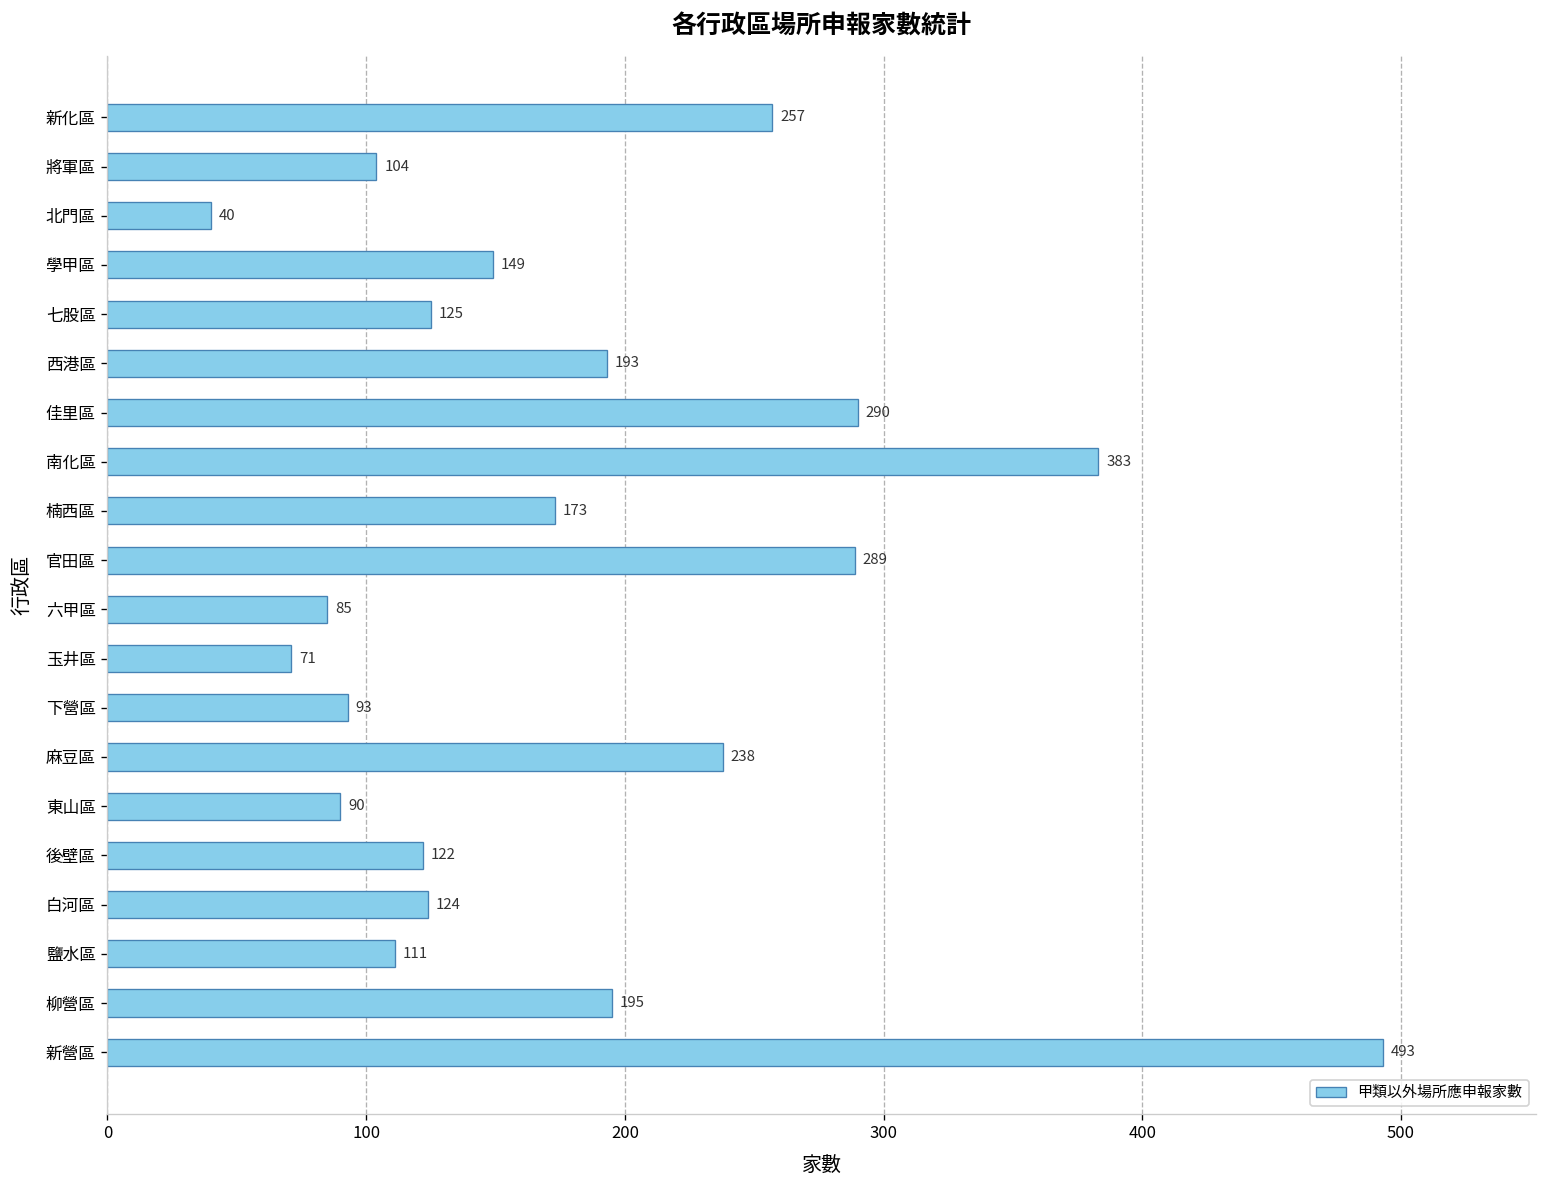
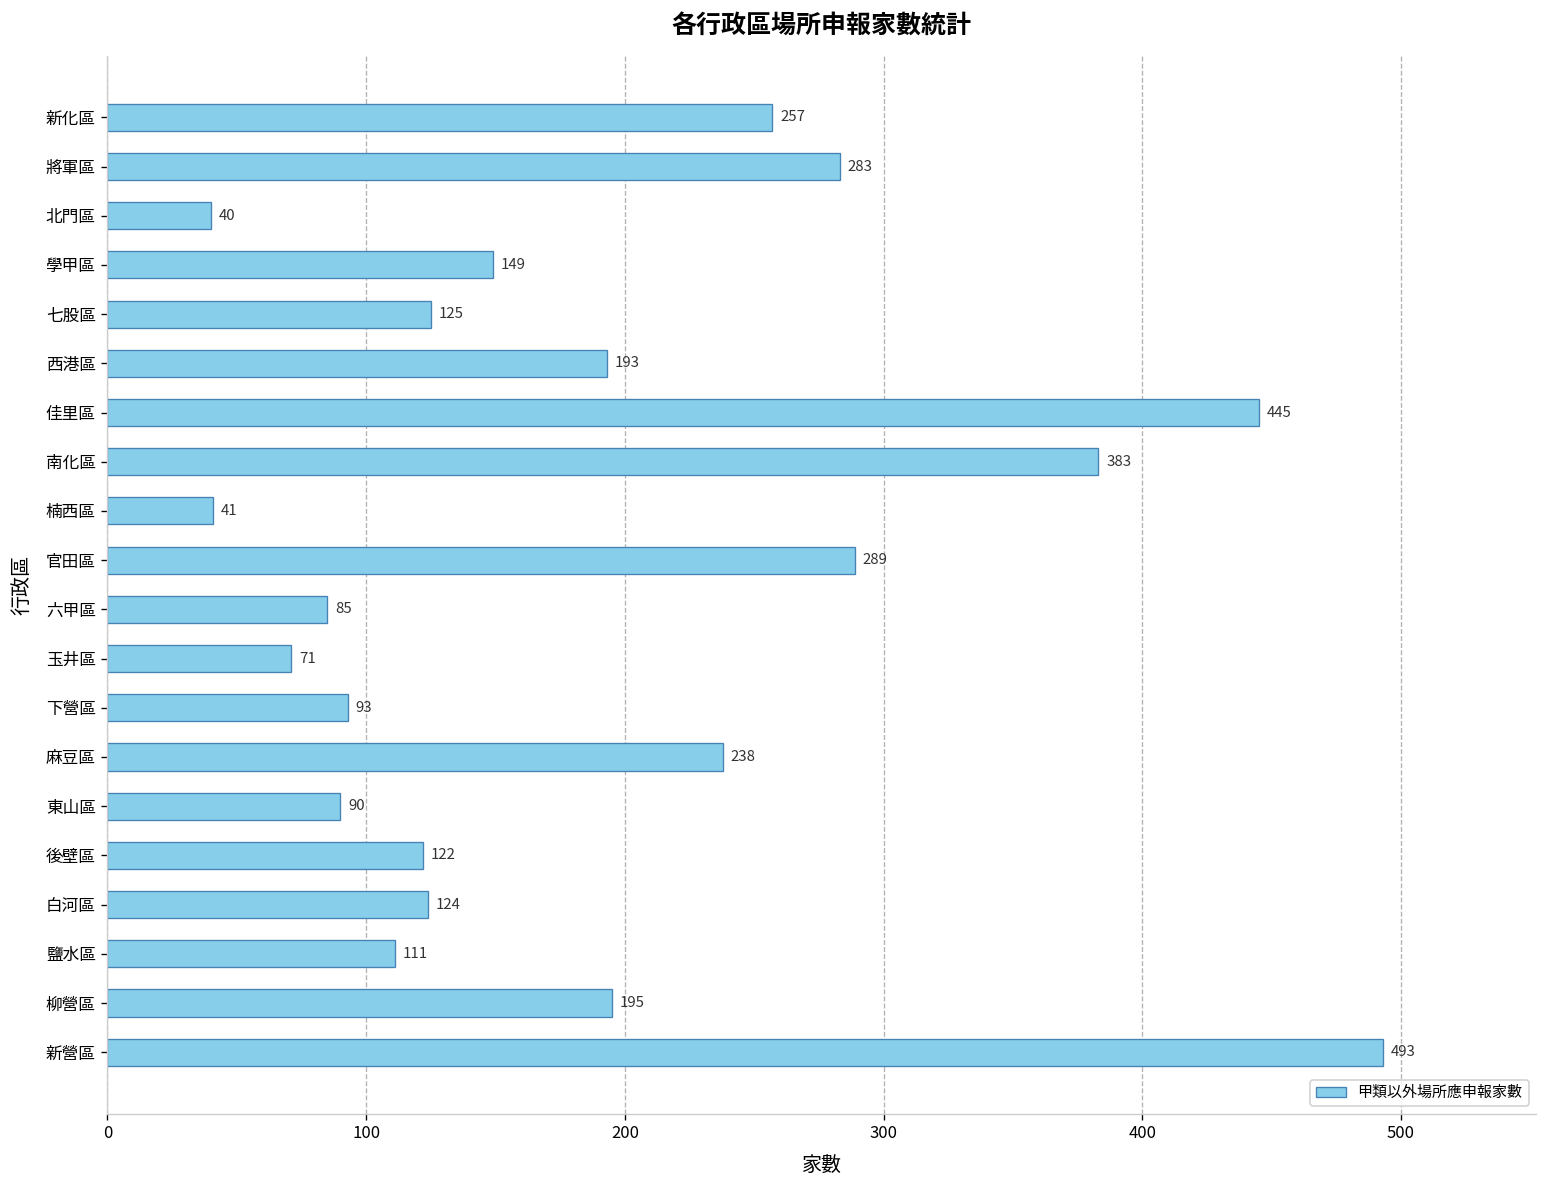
  {
    "新化區": 257,
-   "將軍區": 104,
+   "將軍區": 283,
    "北門區": 40,
    "學甲區": 149,
    "七股區": 125,
    "西港區": 193,
-   "佳里區": 290,
+   "佳里區": 445,
    "南化區": 383,
-   "楠西區": 173,
+   "楠西區": 41,
    "官田區": 289,
    "六甲區": 85,
    "玉井區": 71,
    "下營區": 93,
    "麻豆區": 238,
    "東山區": 90,
    "後壁區": 122,
    "白河區": 124,
    "鹽水區": 111,
    "柳營區": 195,
    "新營區": 493
  }
